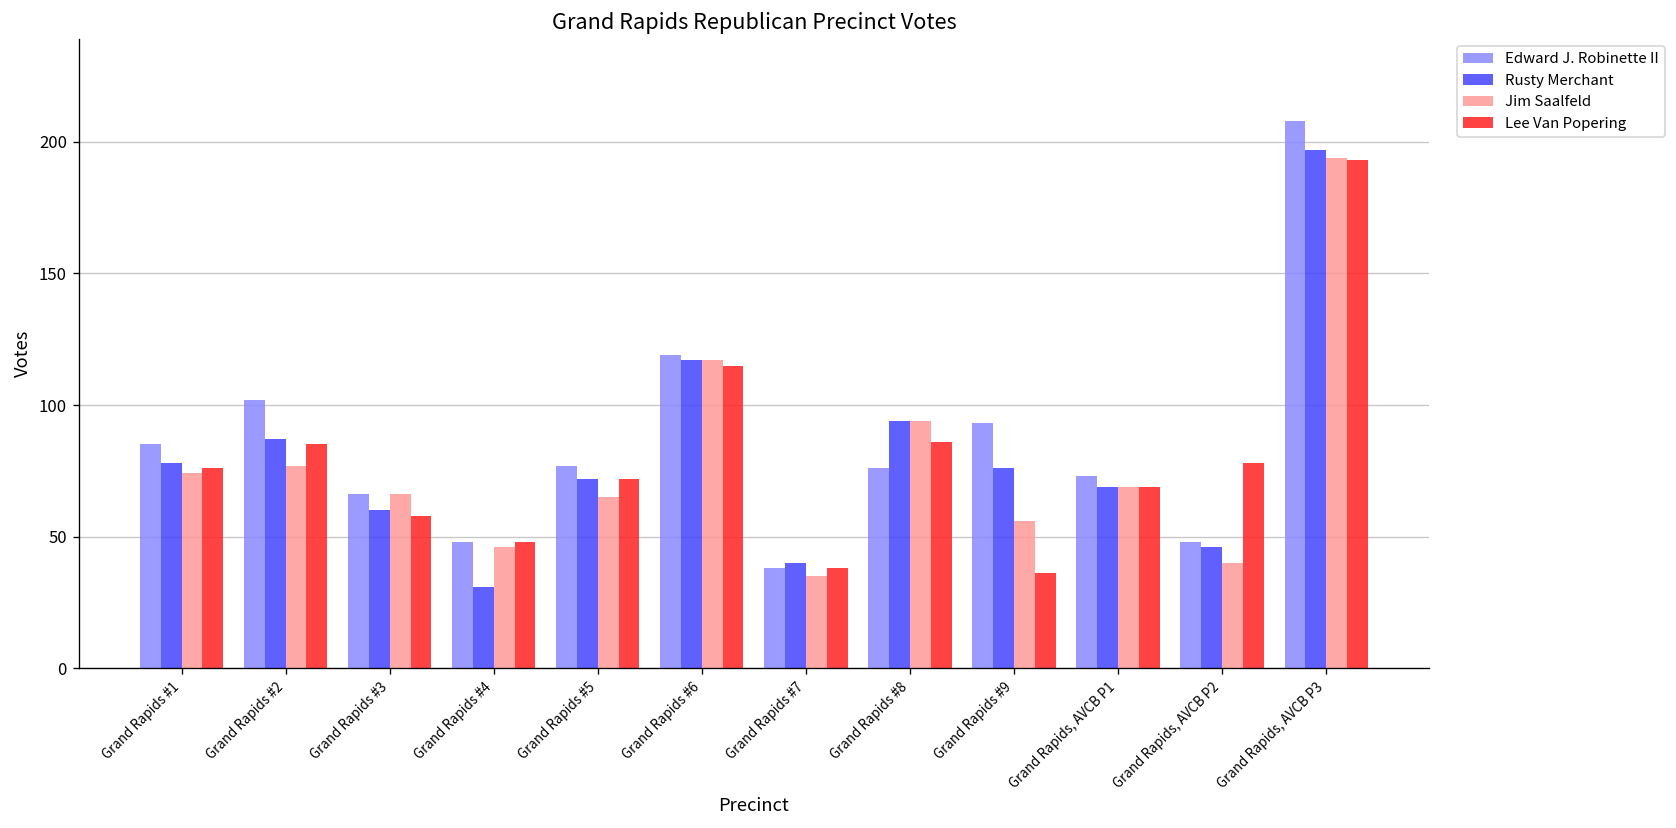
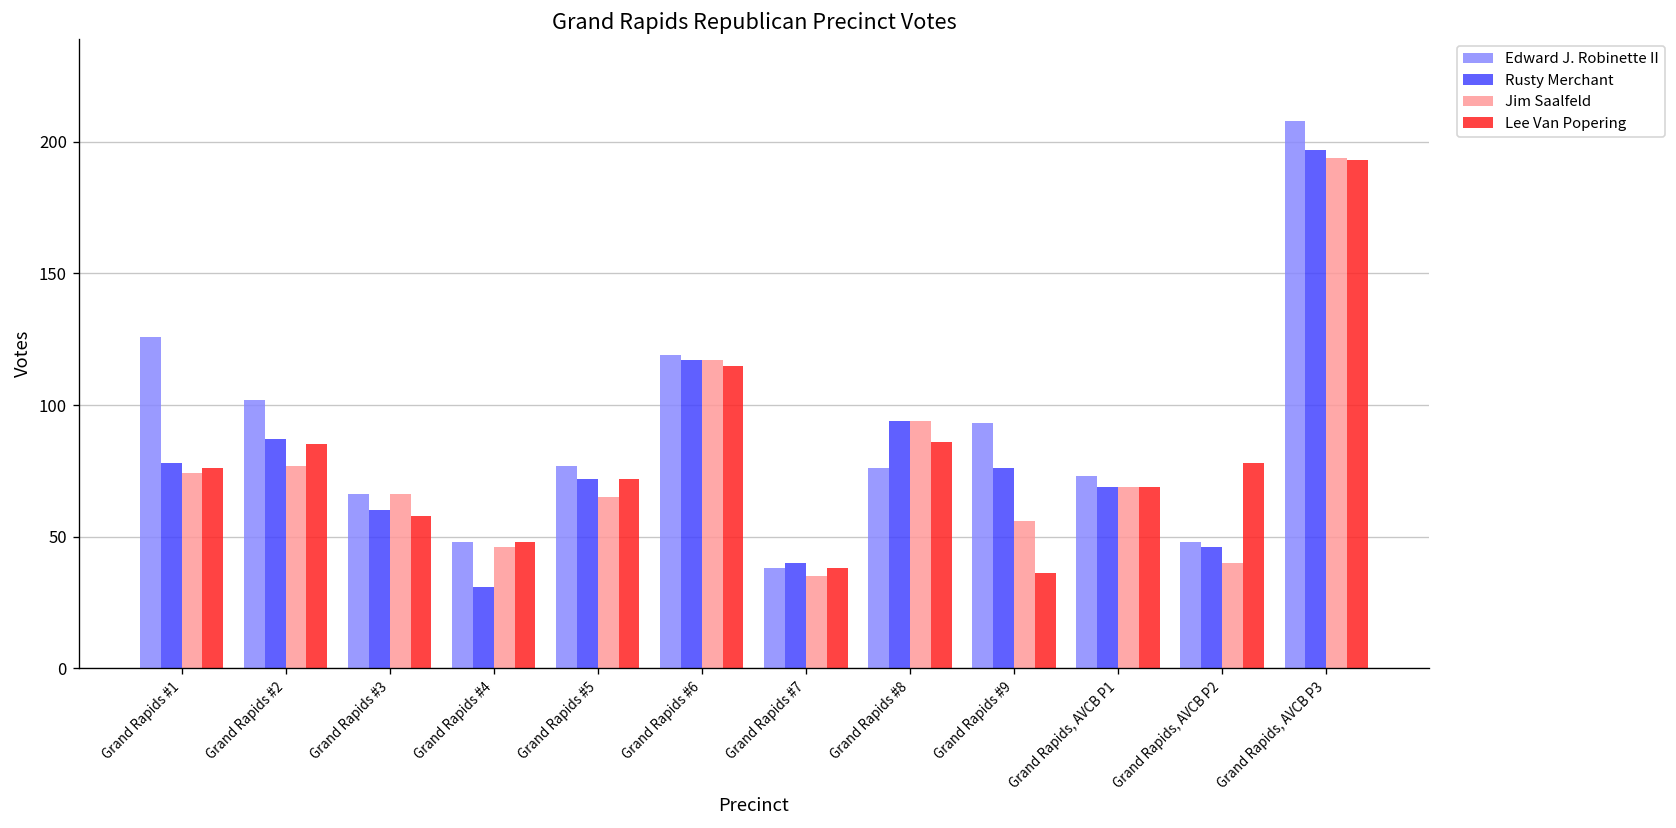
  {
    "Edward J. Robinette II": {
-     "Grand Rapids #1": 85,
+     "Grand Rapids #1": 126,
      "Grand Rapids #2": 102,
      "Grand Rapids #3": 66,
      "Grand Rapids #4": 48,
      "Grand Rapids #5": 77,
      "Grand Rapids #6": 119,
      "Grand Rapids #7": 38,
      "Grand Rapids #8": 76,
      "Grand Rapids #9": 93,
      "Grand Rapids, AVCB P1": 73,
      "Grand Rapids, AVCB P2": 48,
      "Grand Rapids, AVCB P3": 208
    },
    "Rusty Merchant": {
      "Grand Rapids #1": 78,
      "Grand Rapids #2": 87,
      "Grand Rapids #3": 60,
      "Grand Rapids #4": 31,
      "Grand Rapids #5": 72,
      "Grand Rapids #6": 117,
      "Grand Rapids #7": 40,
      "Grand Rapids #8": 94,
      "Grand Rapids #9": 76,
      "Grand Rapids, AVCB P1": 69,
      "Grand Rapids, AVCB P2": 46,
      "Grand Rapids, AVCB P3": 197
    },
    "Jim Saalfeld": {
      "Grand Rapids #1": 74,
      "Grand Rapids #2": 77,
      "Grand Rapids #3": 66,
      "Grand Rapids #4": 46,
      "Grand Rapids #5": 65,
      "Grand Rapids #6": 117,
      "Grand Rapids #7": 35,
      "Grand Rapids #8": 94,
      "Grand Rapids #9": 56,
      "Grand Rapids, AVCB P1": 69,
      "Grand Rapids, AVCB P2": 40,
      "Grand Rapids, AVCB P3": 194
    },
    "Lee Van Popering": {
      "Grand Rapids #1": 76,
      "Grand Rapids #2": 85,
      "Grand Rapids #3": 58,
      "Grand Rapids #4": 48,
      "Grand Rapids #5": 72,
      "Grand Rapids #6": 115,
      "Grand Rapids #7": 38,
      "Grand Rapids #8": 86,
      "Grand Rapids #9": 36,
      "Grand Rapids, AVCB P1": 69,
      "Grand Rapids, AVCB P2": 78,
      "Grand Rapids, AVCB P3": 193
    }
  }
